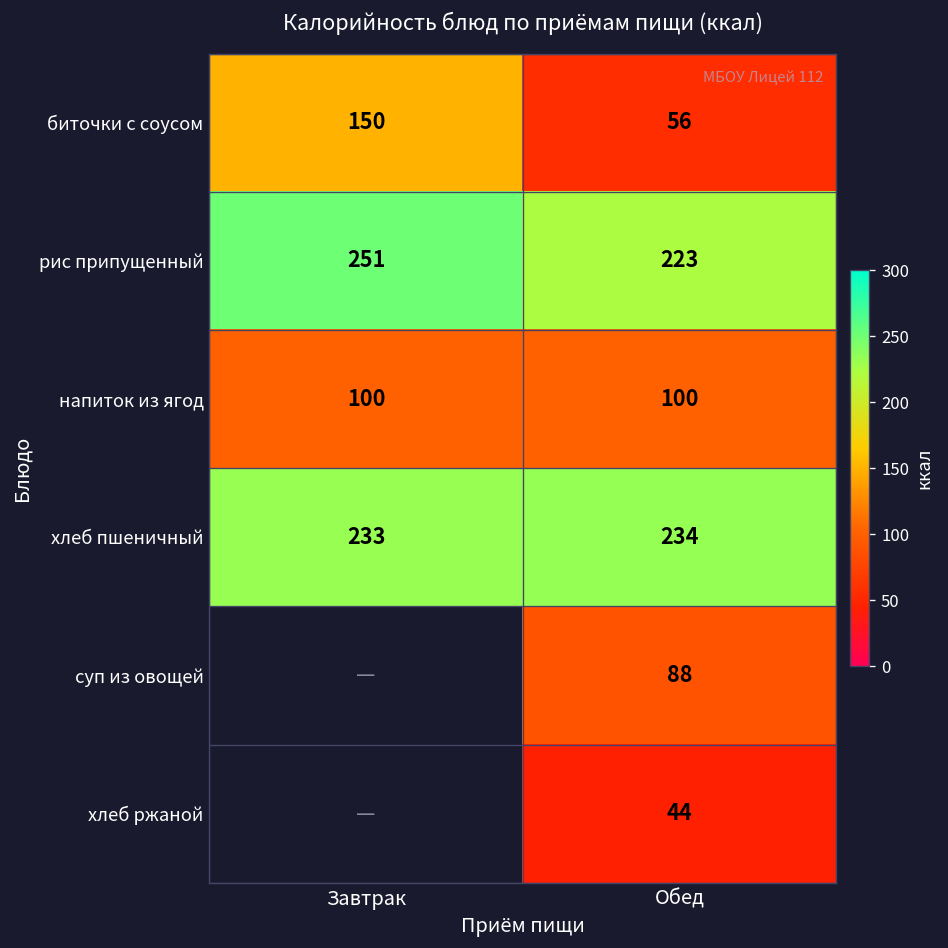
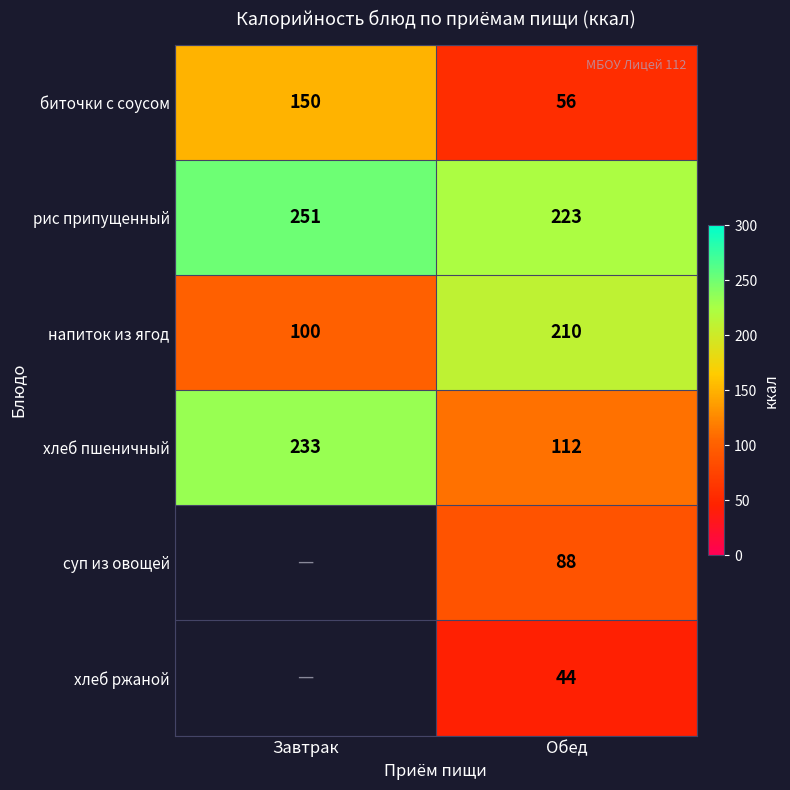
  {
    "биточки с соусом": {
      "Завтрак": 150
    },
    "рис припущенный": {
      "Завтрак": 251,
      "Обед": 223
    },
    "напиток из ягод": {
      "Завтрак": 100,
-     "Обед": 100
+     "Обед": 210
    },
    "хлеб пшеничный": {
      "Завтрак": 233,
-     "Обед": 234
+     "Обед": 112
    },
    "суп из овощей": {
      "Обед": 88
    },
    "хлеб ржаной": {
      "Обед": 44
    }
  }
